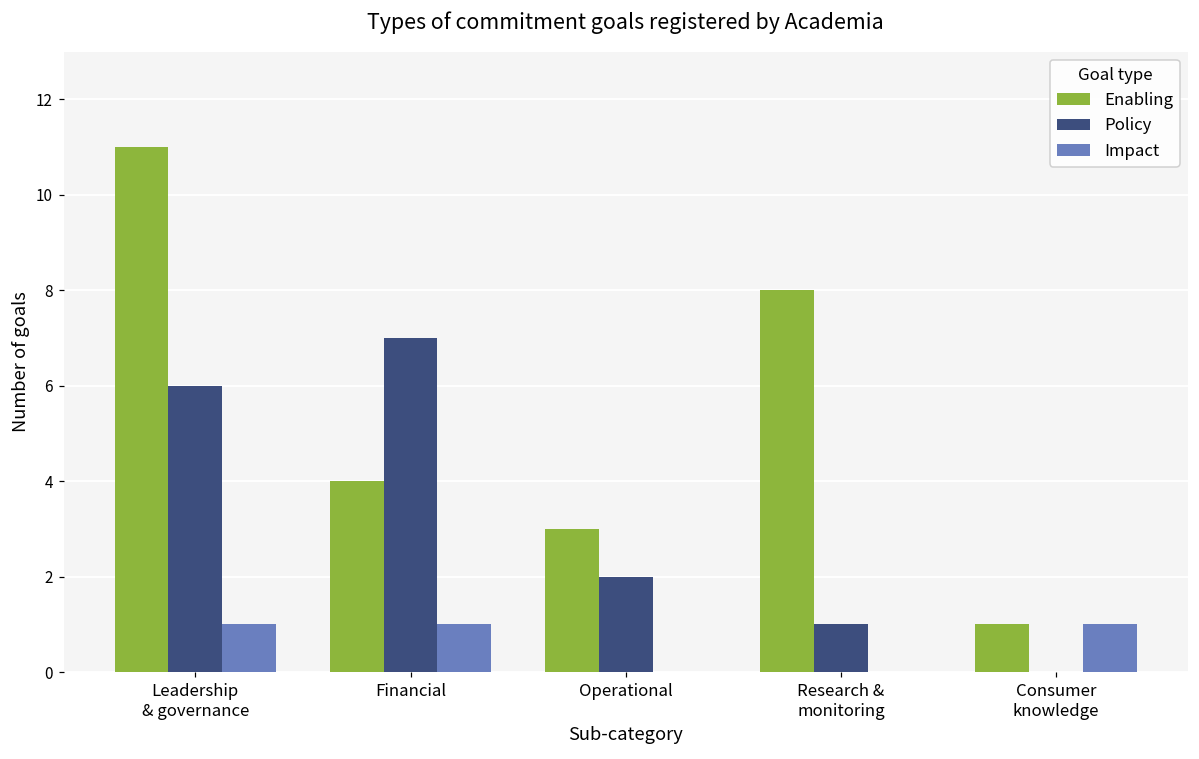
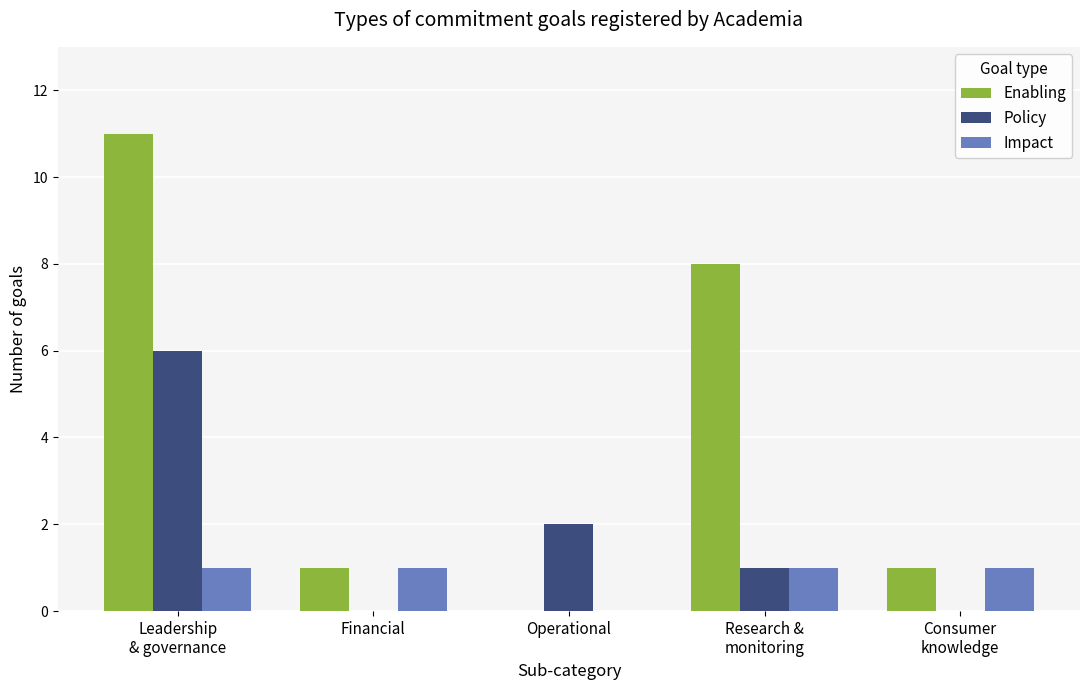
  {
    "Enabling": {
      "Leadership & governance": 11,
-     "Financial": 4,
-     "Operational": 3,
+     "Financial": 1,
+     "Operational": 0,
      "Research & monitoring": 8,
      "Consumer knowledge": 1
    },
    "Policy": {
      "Leadership & governance": 6,
-     "Financial": 7,
+     "Financial": 0,
      "Operational": 2,
      "Research & monitoring": 1,
      "Consumer knowledge": 0
    },
    "Impact": {
      "Leadership & governance": 1,
      "Financial": 1,
      "Operational": 0,
-     "Research & monitoring": 0,
+     "Research & monitoring": 1,
      "Consumer knowledge": 1
    }
  }
